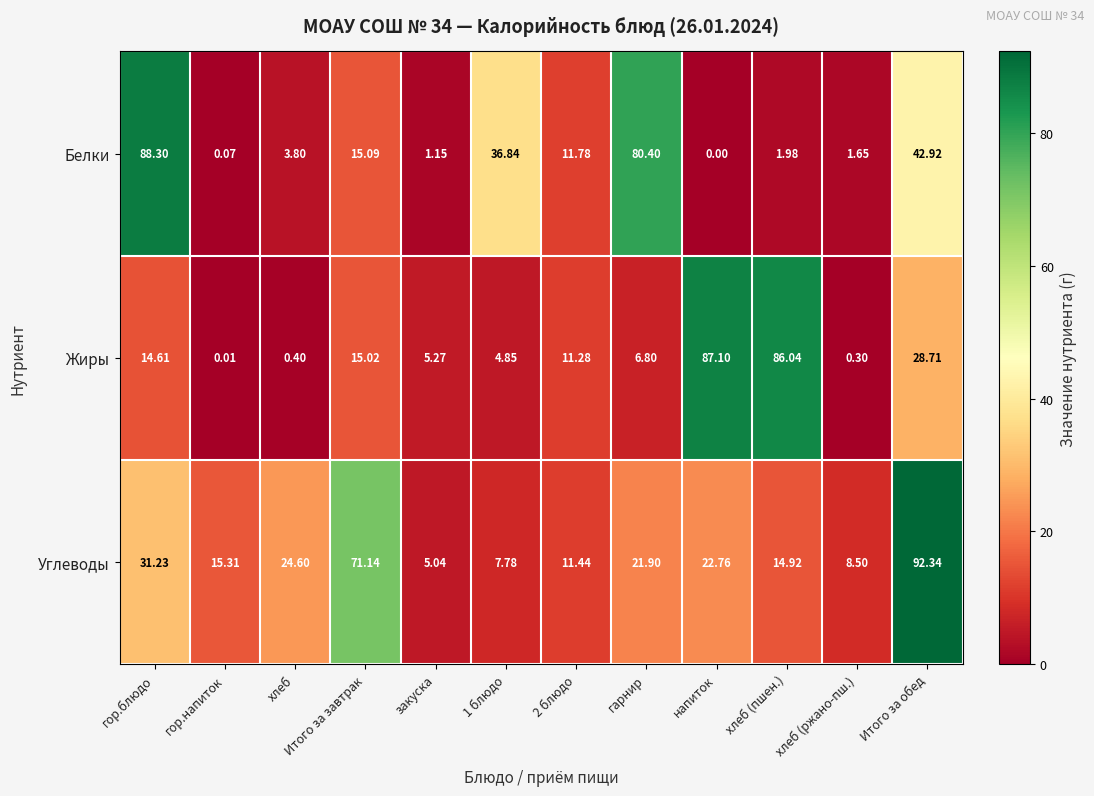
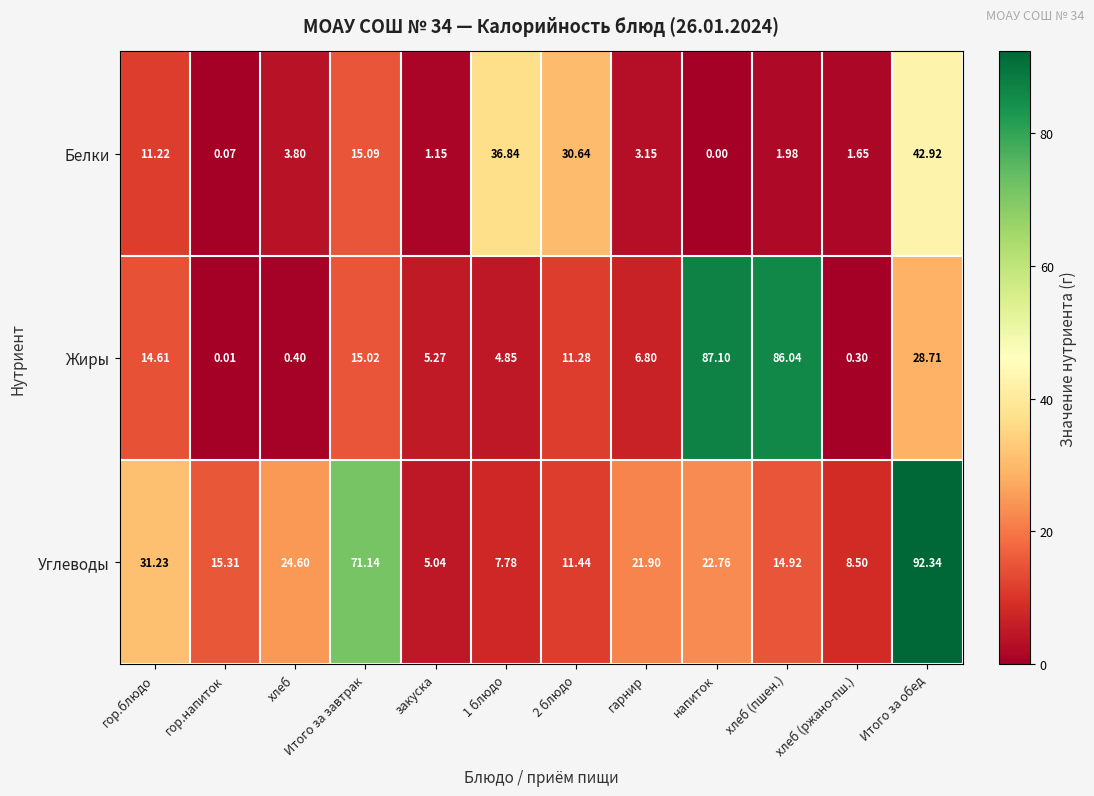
  {
    "Белки": {
-     "гор.блюдо": 88.30,
+     "гор.блюдо": 11.22,
      "гор.напиток": 0.07,
      "хлеб": 3.80,
      "Итого за завтрак": 15.09,
      "закуска": 1.15,
      "1 блюдо": 36.84,
-     "2 блюдо": 11.78,
-     "гарнир": 80.40,
+     "2 блюдо": 30.64,
+     "гарнир": 3.15,
      "напиток": 0.00,
      "хлеб (пшен.)": 1.98,
      "хлеб (ржано-пш.)": 1.65,
      "Итого за обед": 42.92
    },
    "Жиры": {
      "гор.блюдо": 14.61,
      "гор.напиток": 0.01,
      "хлеб": 0.40,
      "Итого за завтрак": 15.02,
      "закуска": 5.27,
      "1 блюдо": 4.85,
      "2 блюдо": 11.28,
      "гарнир": 6.80,
      "напиток": 87.10,
      "хлеб (пшен.)": 86.04,
      "хлеб (ржано-пш.)": 0.30,
      "Итого за обед": 28.71
    },
    "Углеводы": {
      "гор.блюдо": 31.23,
      "гор.напиток": 15.31,
      "хлеб": 24.60,
      "Итого за завтрак": 71.14,
      "закуска": 5.04,
      "1 блюдо": 7.78,
      "2 блюдо": 11.44,
      "гарнир": 21.90,
      "напиток": 22.76,
      "хлеб (пшен.)": 14.92,
      "хлеб (ржано-пш.)": 8.50,
      "Итого за обед": 92.34
    }
  }
